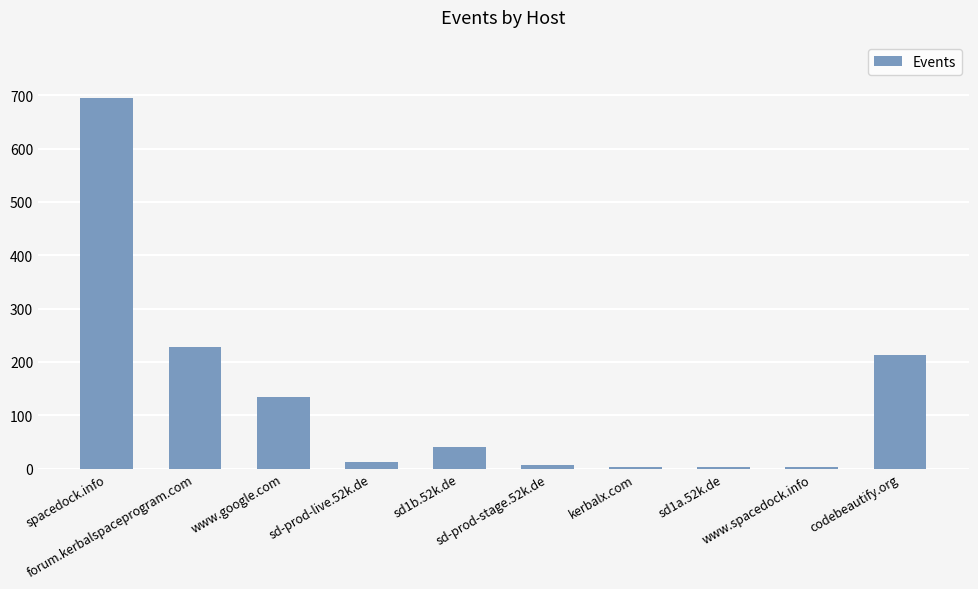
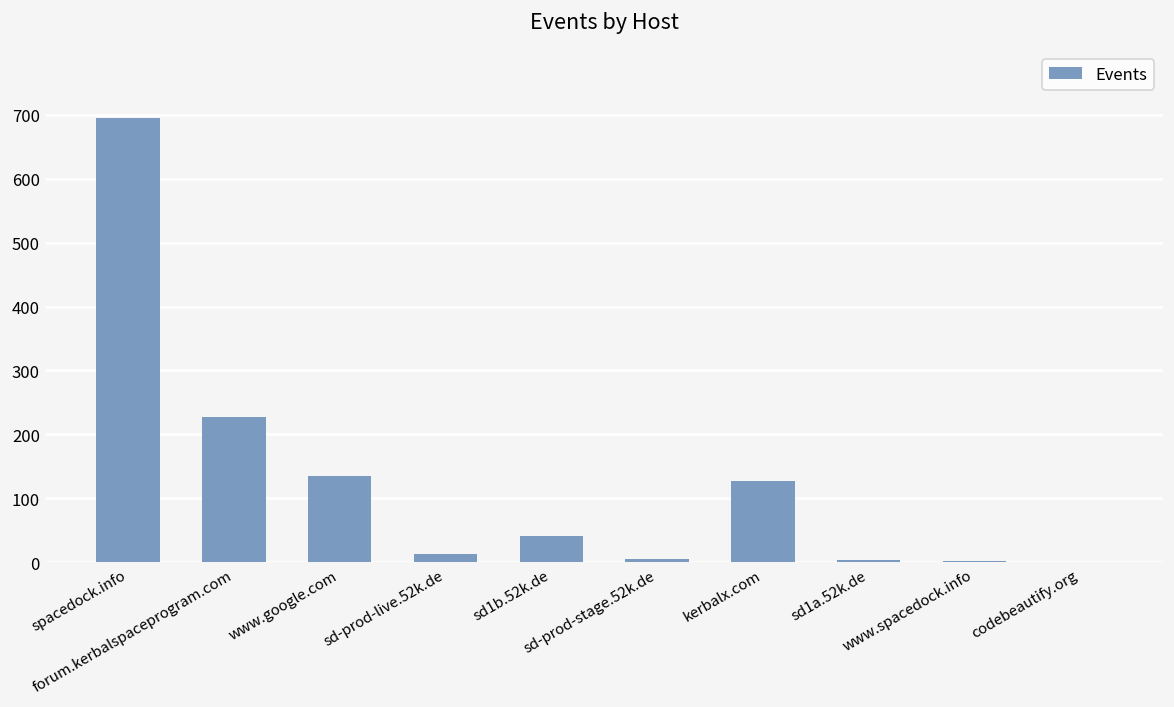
  {
    "spacedock.info": 700,
    "forum.kerbalspaceprogram.com": 230,
    "www.google.com": 140,
    "sd-prod-live.52k.de": 10,
    "sd1b.52k.de": 40,
    "sd-prod-stage.52k.de": 10,
-   "kerbalx.com": 0,
-   "codebeautify.org": 210
+   "kerbalx.com": 130,
+   "codebeautify.org": 0
  }
